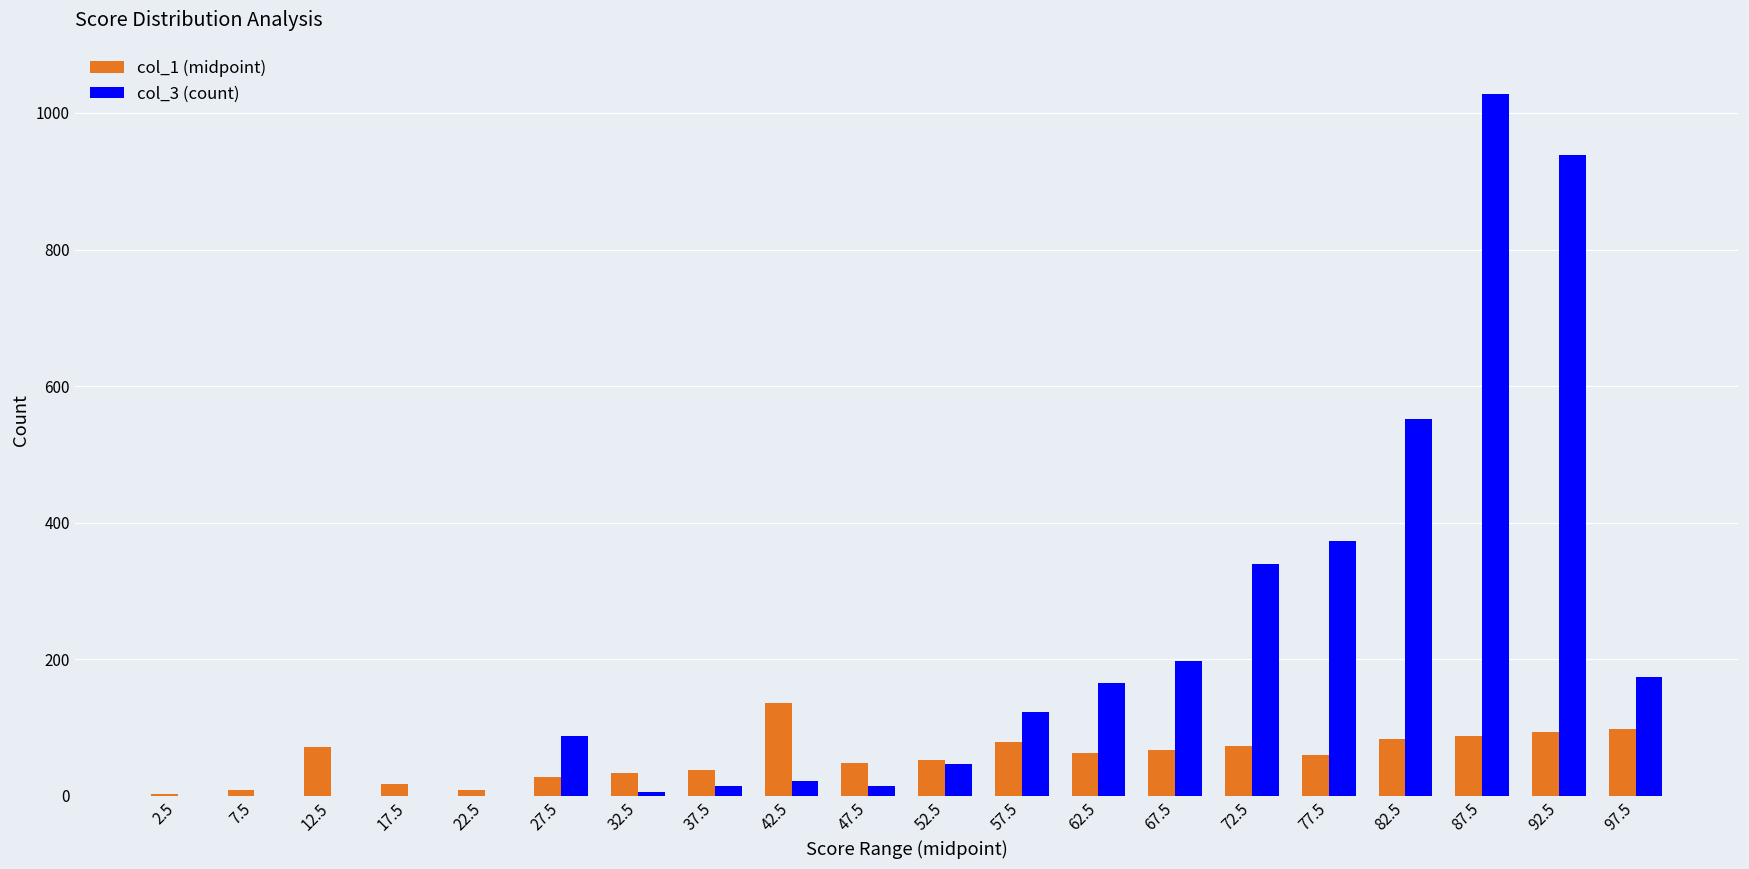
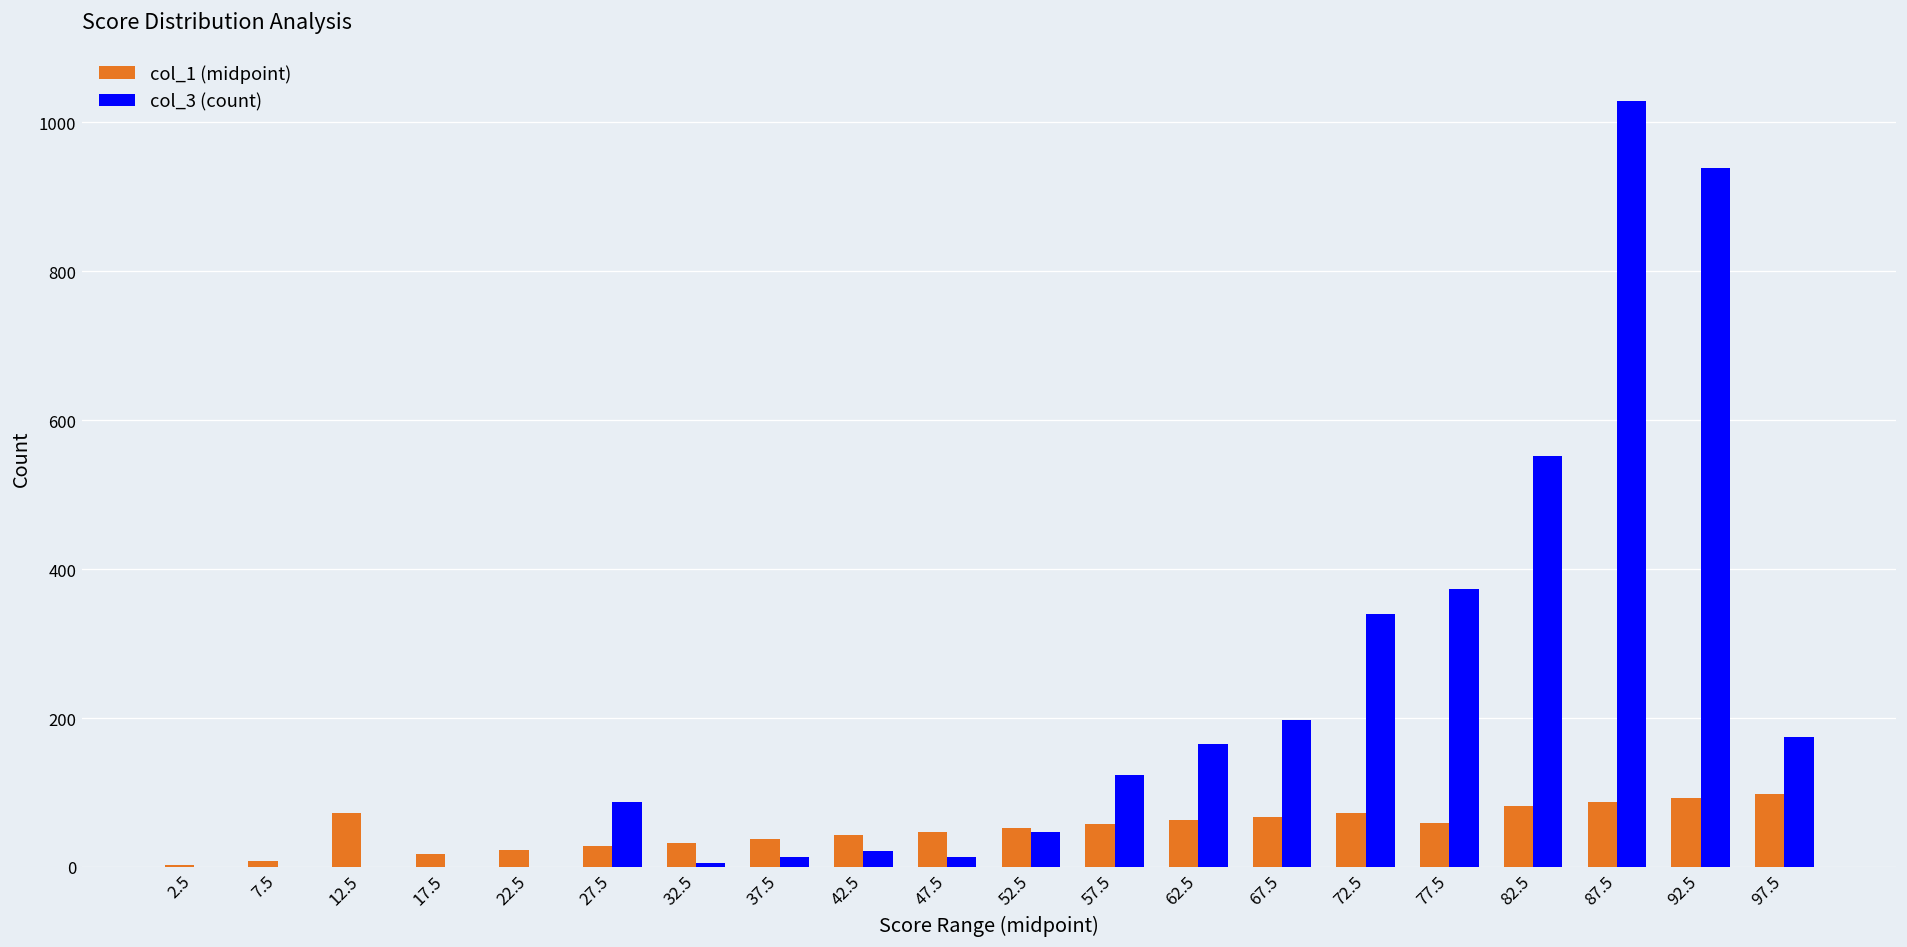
  {
    "col_1 (midpoint)": {
      "7.5": 10,
      "12.5": 70,
      "17.5": 20,
-     "22.5": 10,
+     "22.5": 20,
      "27.5": 30,
      "32.5": 30,
      "37.5": 40,
-     "42.5": 140,
+     "42.5": 40,
      "47.5": 50,
      "52.5": 50,
-     "57.5": 80,
+     "57.5": 60,
      "62.5": 60,
      "67.5": 70,
      "72.5": 70,
      "77.5": 60,
      "82.5": 80,
      "87.5": 90,
      "92.5": 90,
      "97.5": 100
    },
    "col_3 (count)": {
      "2.5": 0,
      "7.5": 0,
      "12.5": 0,
      "17.5": 0,
      "22.5": 0,
      "27.5": 90,
      "32.5": 10,
      "37.5": 10,
      "42.5": 20,
      "47.5": 10,
      "52.5": 50,
      "57.5": 120,
      "62.5": 170,
      "67.5": 200,
      "72.5": 340,
      "77.5": 370,
      "82.5": 550,
      "87.5": 1030,
      "92.5": 940,
      "97.5": 170
    }
  }
